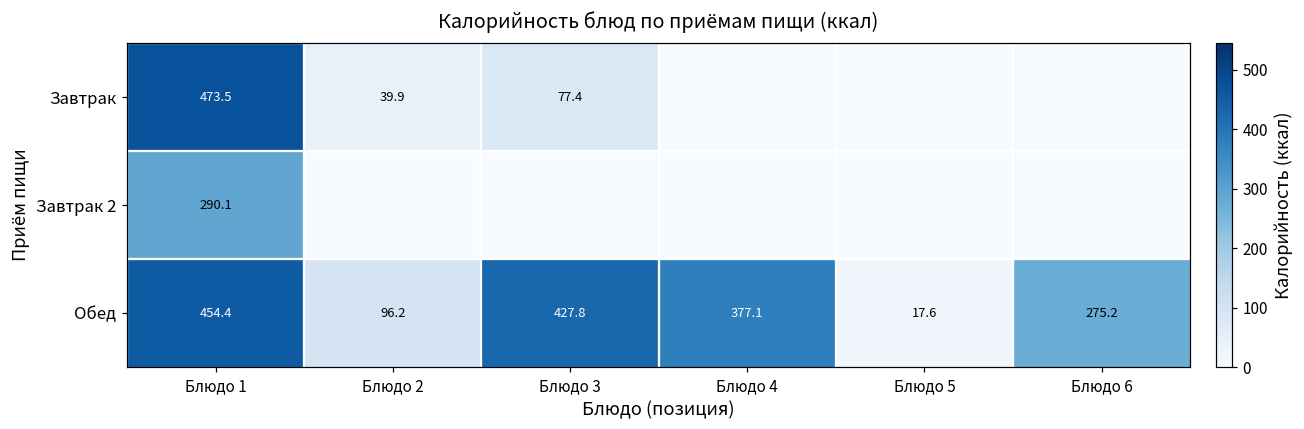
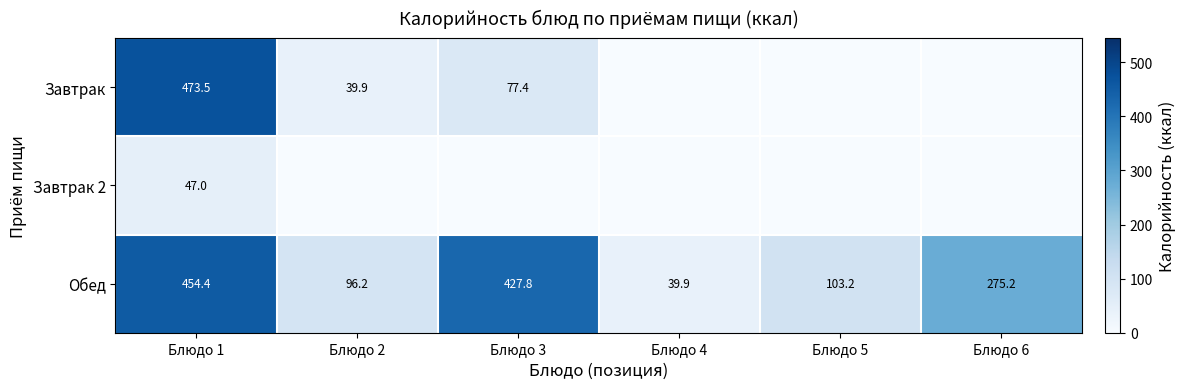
  {
    "Завтрак": {
      "Блюдо 1": 473.5,
      "Блюдо 2": 39.9,
      "Блюдо 3": 77.4
    },
    "Завтрак 2": {
-     "Блюдо 1": 290.1
+     "Блюдо 1": 47.0
    },
    "Обед": {
      "Блюдо 1": 454.4,
      "Блюдо 2": 96.2,
      "Блюдо 3": 427.8,
-     "Блюдо 4": 377.1,
-     "Блюдо 5": 17.6,
+     "Блюдо 4": 39.9,
+     "Блюдо 5": 103.2,
      "Блюдо 6": 275.2
    }
  }
